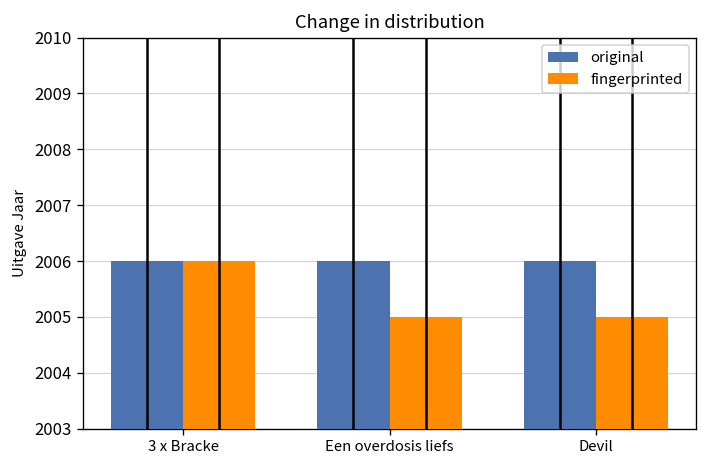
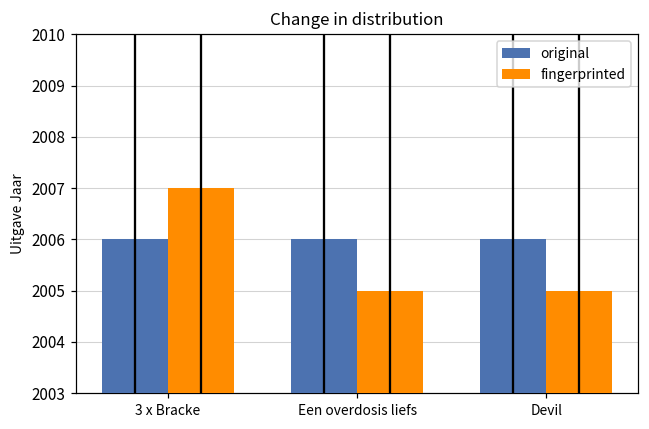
  {
    "fingerprinted": {
-     "3 x Bracke": 2006,
+     "3 x Bracke": 2007,
      "Een overdosis liefs": 2005,
      "Devil": 2005
    }
  }
